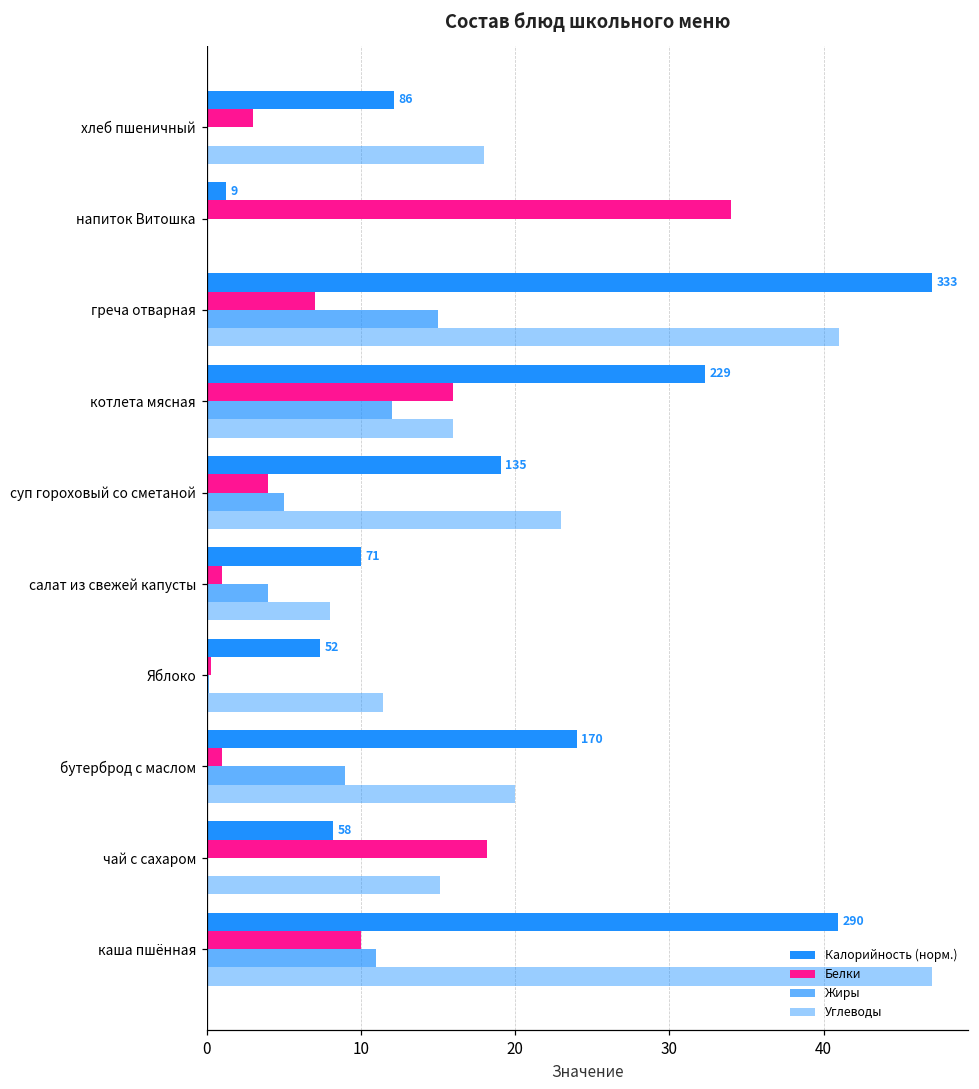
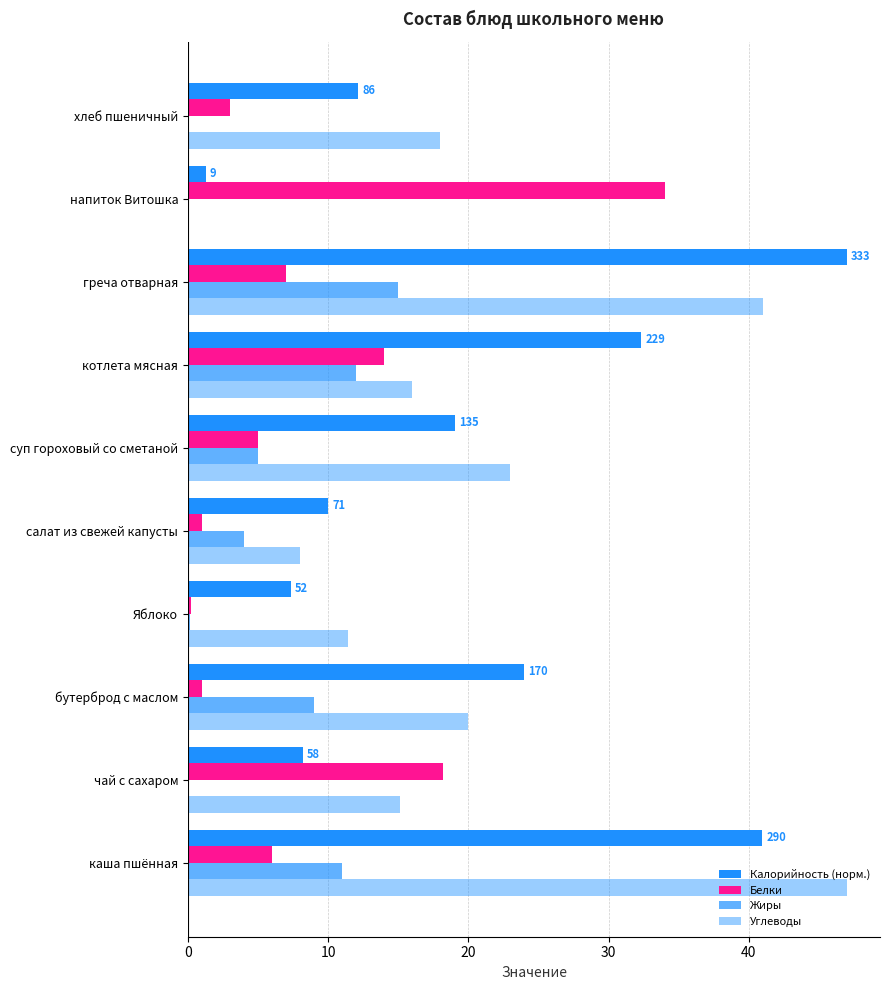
  {
    "Белки": {
      "хлеб пшеничный": 3,
      "напиток Витошка": 34,
      "греча отварная": 7,
-     "котлета мясная": 16,
-     "суп гороховый со сметаной": 4,
+     "котлета мясная": 14,
+     "суп гороховый со сметаной": 5,
      "салат из свежей капусты": 1,
      "Яблоко": 0.3,
      "бутерброд с маслом": 1,
      "чай с сахаром": 18.2,
-     "каша пшённая": 10
+     "каша пшённая": 6
    }
  }
